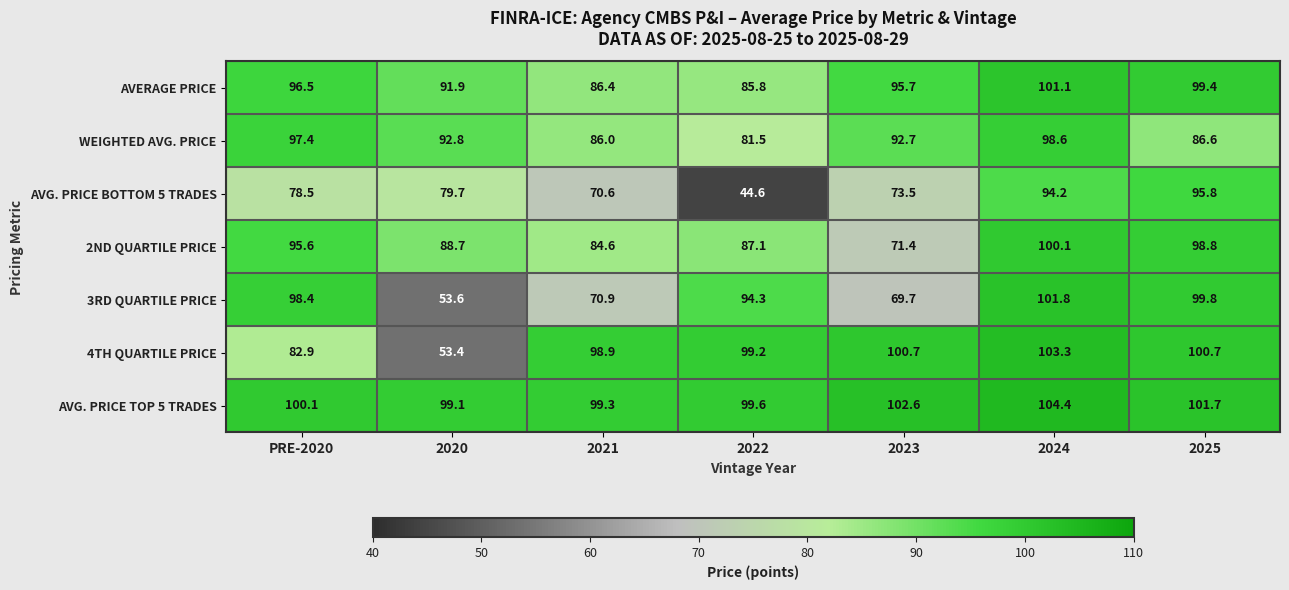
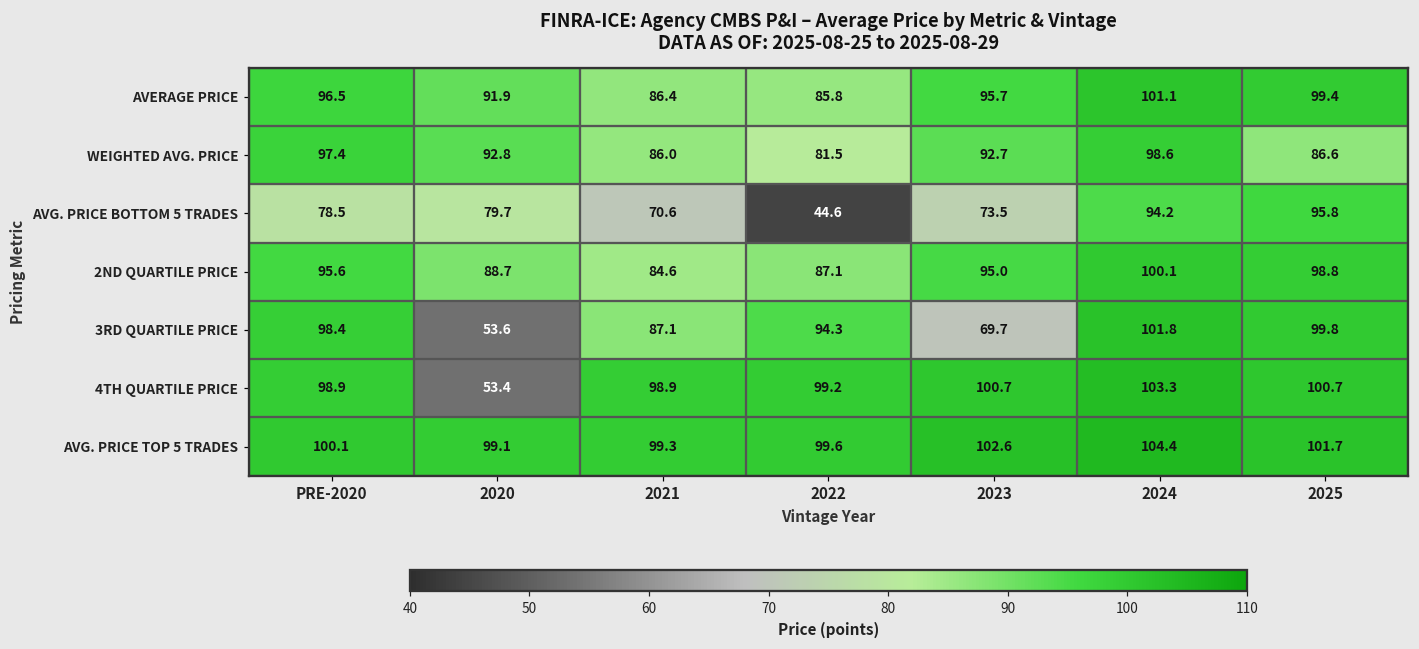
  {
    "AVERAGE PRICE": {
      "PRE-2020": 96.5,
      "2020": 91.9,
      "2021": 86.4,
      "2022": 85.8,
      "2023": 95.7,
      "2024": 101.1,
      "2025": 99.4
    },
    "WEIGHTED AVG. PRICE": {
      "PRE-2020": 97.4,
      "2020": 92.8,
      "2021": 86.0,
      "2022": 81.5,
      "2023": 92.7,
      "2024": 98.6,
      "2025": 86.6
    },
    "AVG. PRICE BOTTOM 5 TRADES": {
      "PRE-2020": 78.5,
      "2020": 79.7,
      "2021": 70.6,
      "2022": 44.6,
      "2023": 73.5,
      "2024": 94.2,
      "2025": 95.8
    },
    "2ND QUARTILE PRICE": {
      "PRE-2020": 95.6,
      "2020": 88.7,
      "2021": 84.6,
      "2022": 87.1,
-     "2023": 71.4,
+     "2023": 95.0,
      "2024": 100.1,
      "2025": 98.8
    },
    "3RD QUARTILE PRICE": {
      "PRE-2020": 98.4,
      "2020": 53.6,
-     "2021": 70.9,
+     "2021": 87.1,
      "2022": 94.3,
      "2023": 69.7,
      "2024": 101.8,
      "2025": 99.8
    },
    "4TH QUARTILE PRICE": {
-     "PRE-2020": 82.9,
+     "PRE-2020": 98.9,
      "2020": 53.4,
      "2021": 98.9,
      "2022": 99.2,
      "2023": 100.7,
      "2024": 103.3,
      "2025": 100.7
    },
    "AVG. PRICE TOP 5 TRADES": {
      "PRE-2020": 100.1,
      "2020": 99.1,
      "2021": 99.3,
      "2022": 99.6,
      "2023": 102.6,
      "2024": 104.4,
      "2025": 101.7
    }
  }
